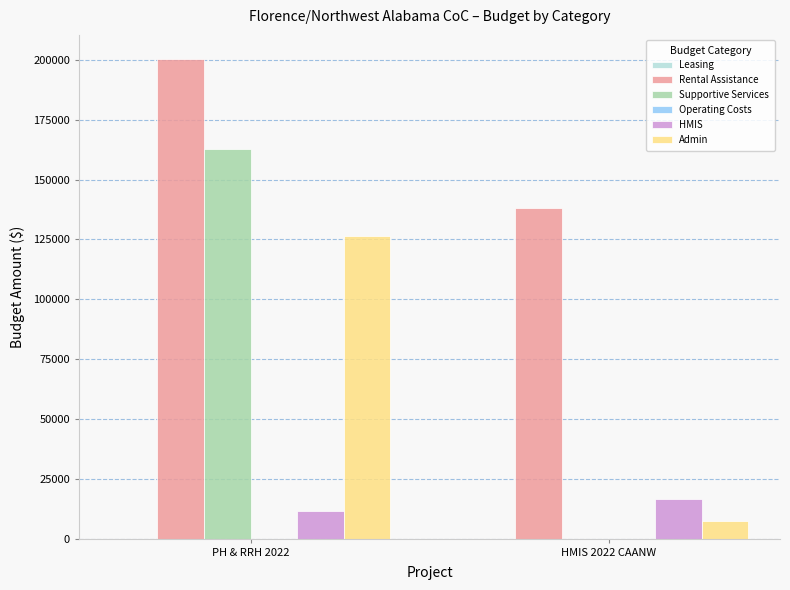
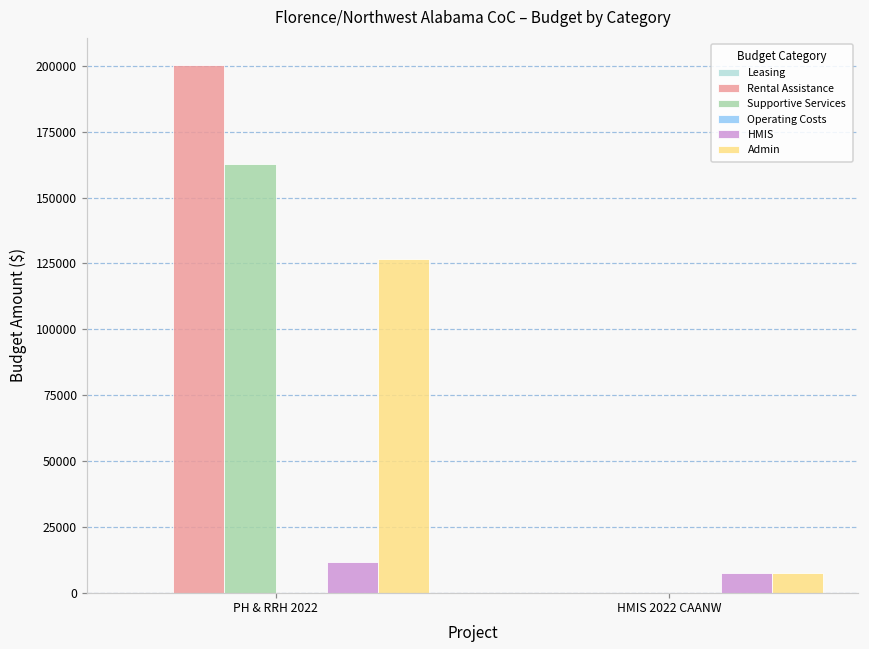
  {
    "Rental Assistance": {
      "PH & RRH 2022": 200000,
-     "HMIS 2022 CAANW": 138000
+     "HMIS 2022 CAANW": 0
    },
    "HMIS": {
      "PH & RRH 2022": 11000,
-     "HMIS 2022 CAANW": 17000
+     "HMIS 2022 CAANW": 7000
    },
    "Admin": {
      "PH & RRH 2022": 126000,
      "HMIS 2022 CAANW": 8000
    }
  }
